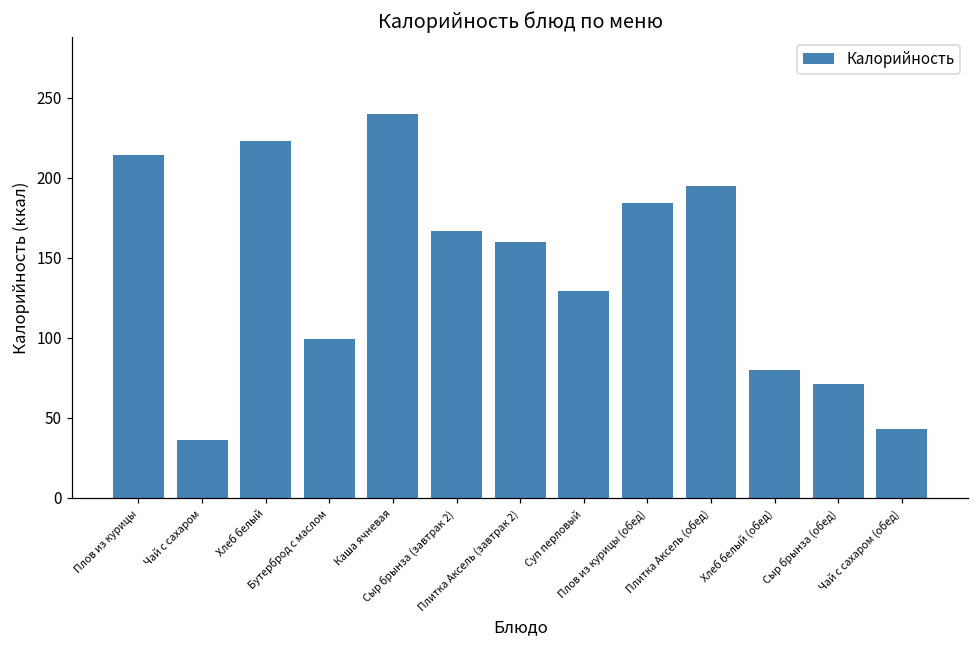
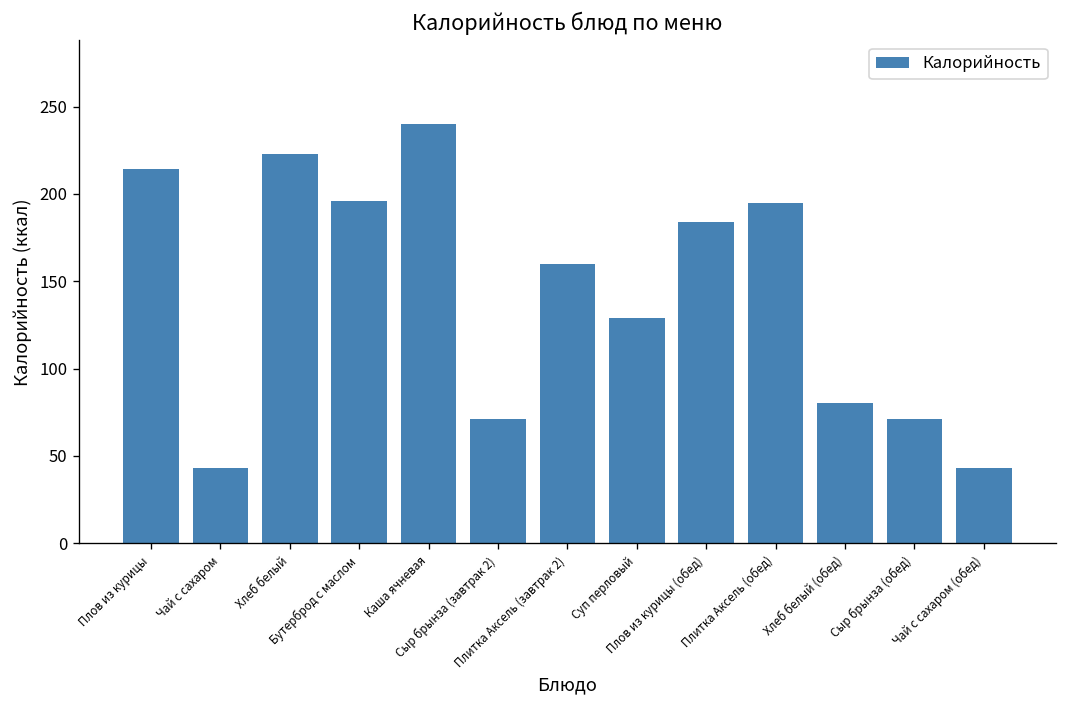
  {
    "Плов из курицы": 214,
-   "Чай с сахаром": 36,
+   "Чай с сахаром": 43,
    "Хлеб белый": 223,
-   "Бутерброд с маслом": 99,
+   "Бутерброд с маслом": 196,
    "Каша ячневая": 240,
-   "Сыр брынза (завтрак 2)": 167,
+   "Сыр брынза (завтрак 2)": 71,
    "Плитка Аксель (завтрак 2)": 160,
    "Суп перловый": 129,
    "Плов из курицы (обед)": 184,
    "Плитка Аксель (обед)": 195,
    "Хлеб белый (обед)": 80,
    "Сыр брынза (обед)": 71,
    "Чай с сахаром (обед)": 43
  }
